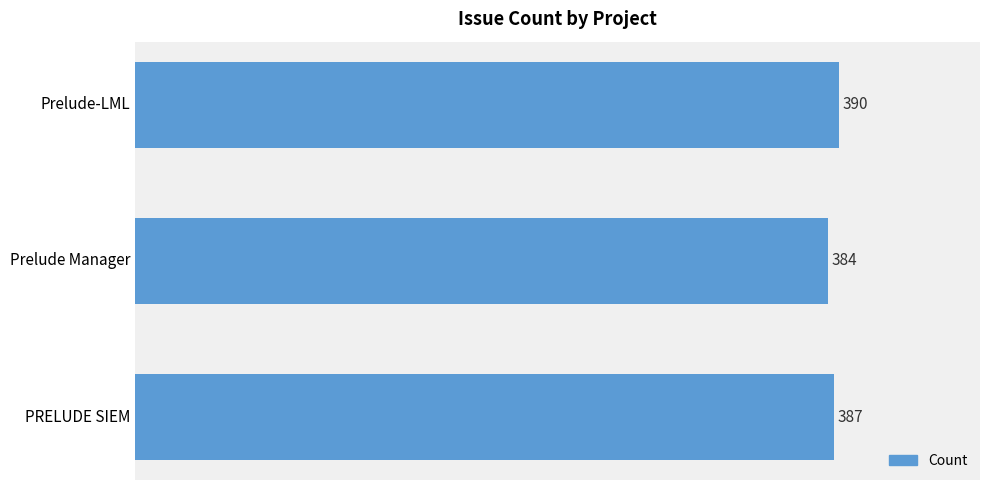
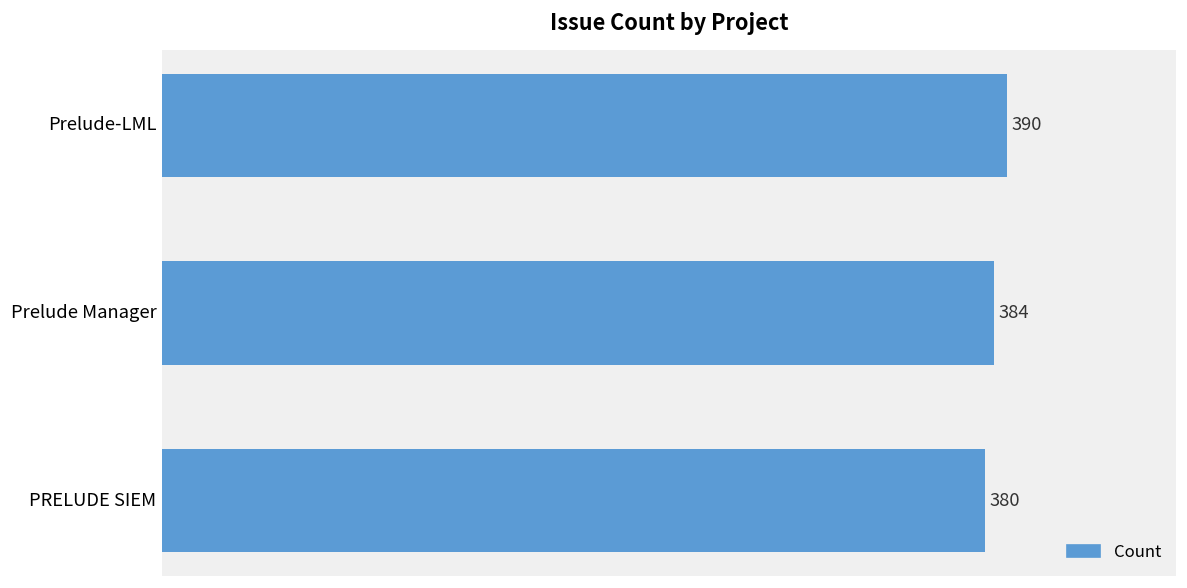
  {
    "Prelude-LML": 390,
    "Prelude Manager": 384,
-   "PRELUDE SIEM": 387
+   "PRELUDE SIEM": 380
  }
